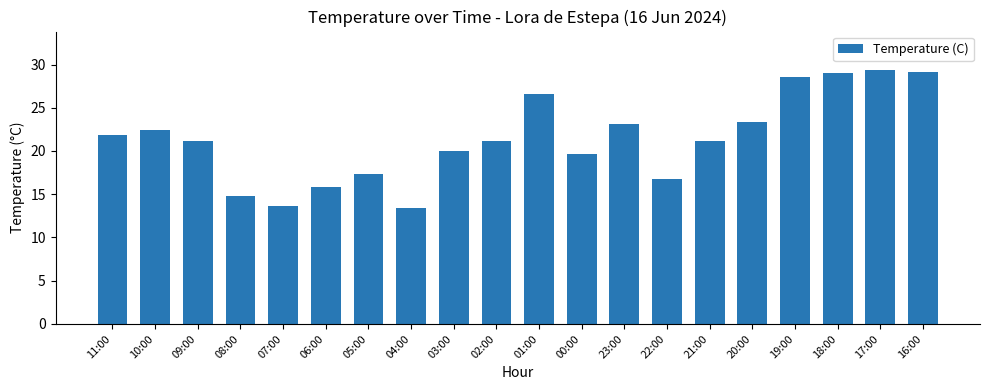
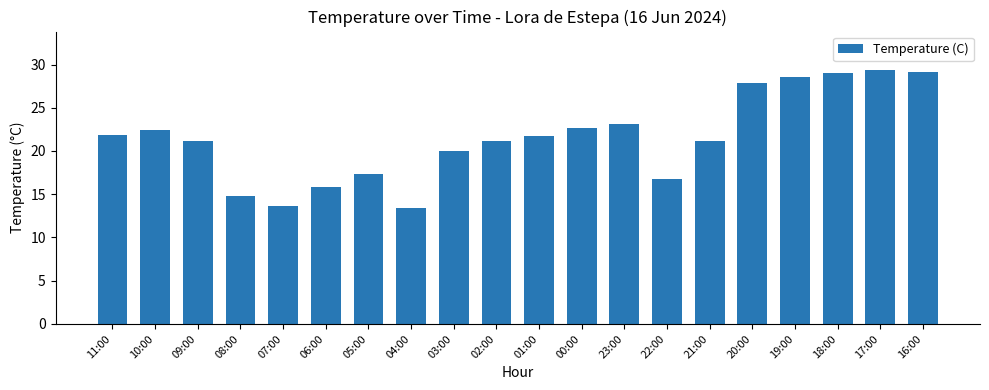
  {
    "11:00": 22,
    "10:00": 22,
    "09:00": 21,
    "08:00": 15,
    "07:00": 14,
    "06:00": 16,
    "05:00": 17,
    "04:00": 13,
    "03:00": 20,
    "02:00": 21,
-   "01:00": 27,
-   "00:00": 20,
+   "01:00": 22,
+   "00:00": 23,
    "23:00": 23,
    "22:00": 17,
    "21:00": 21,
-   "20:00": 23,
+   "20:00": 28,
    "19:00": 29,
    "18:00": 29,
    "17:00": 29,
    "16:00": 29
  }
